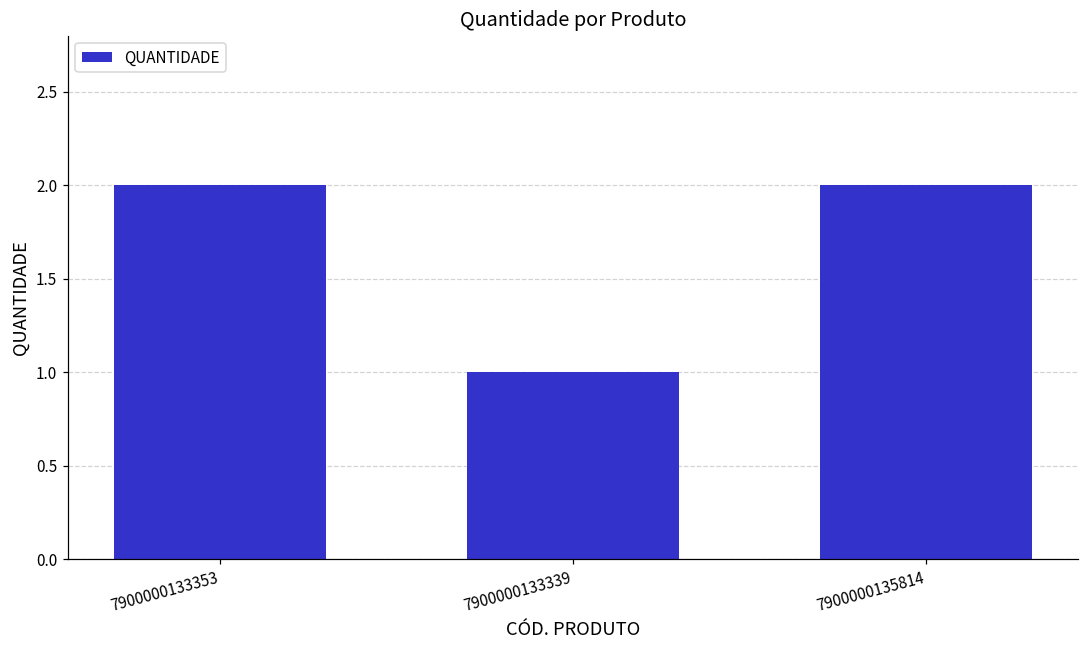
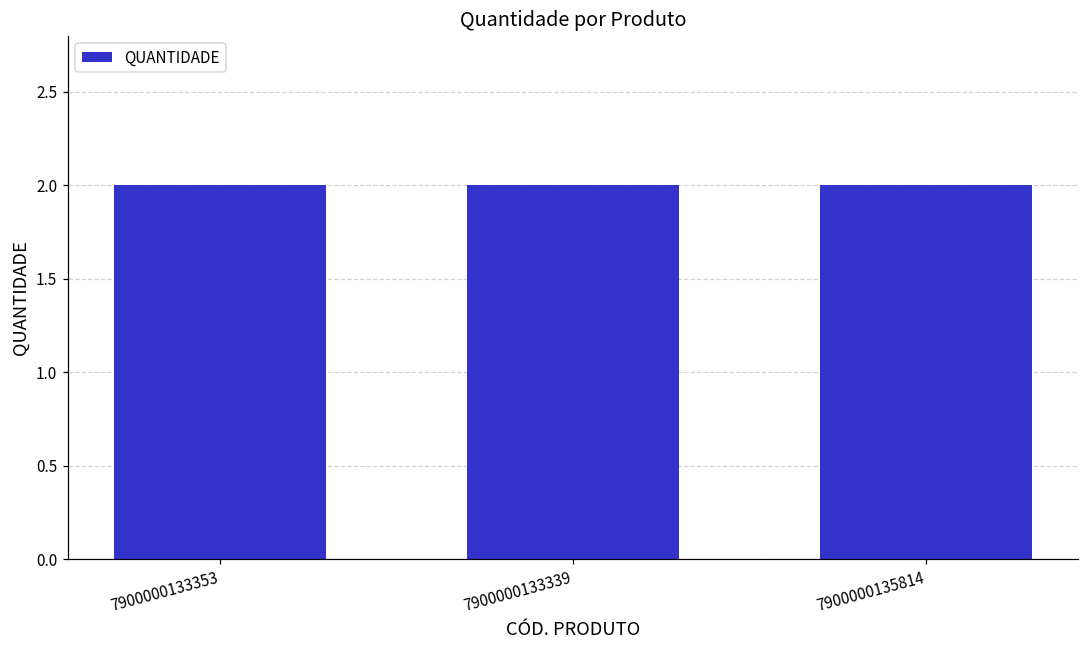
  {
    "7900000133353": 2,
-   "7900000133339": 1,
+   "7900000133339": 2,
    "7900000135814": 2
  }
